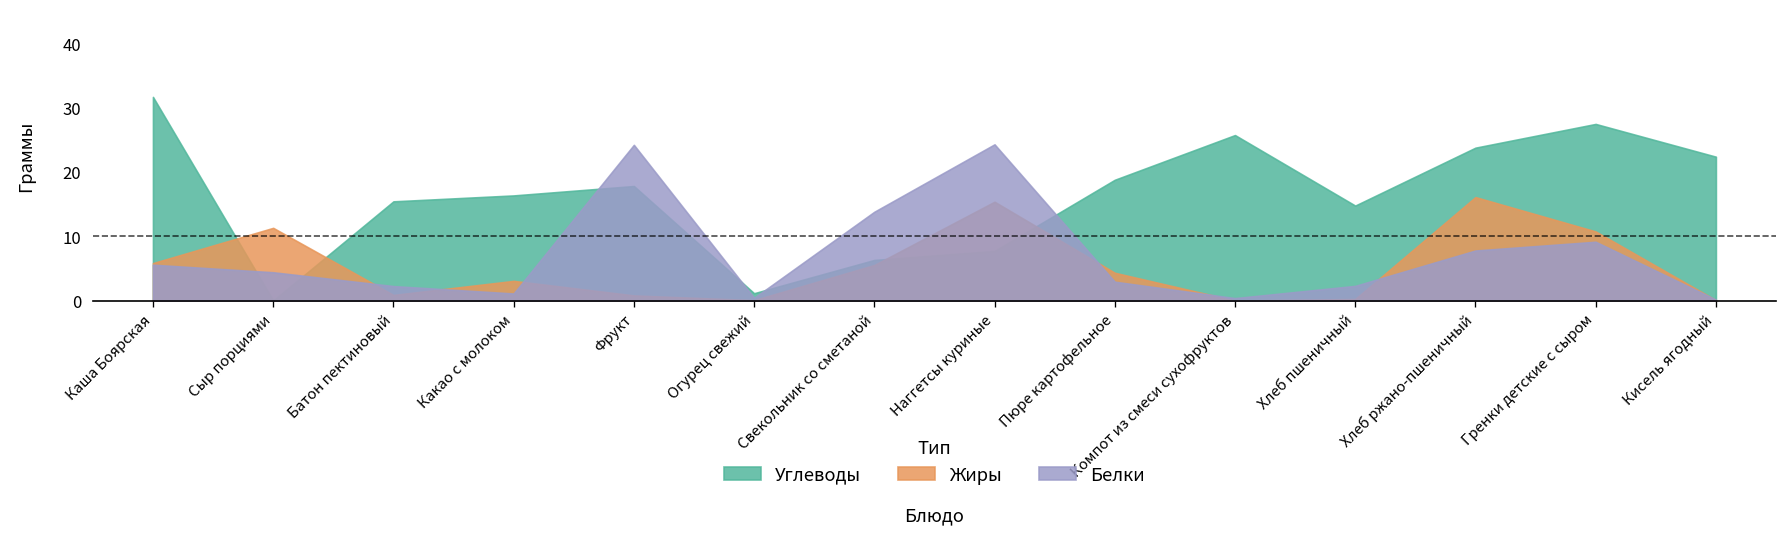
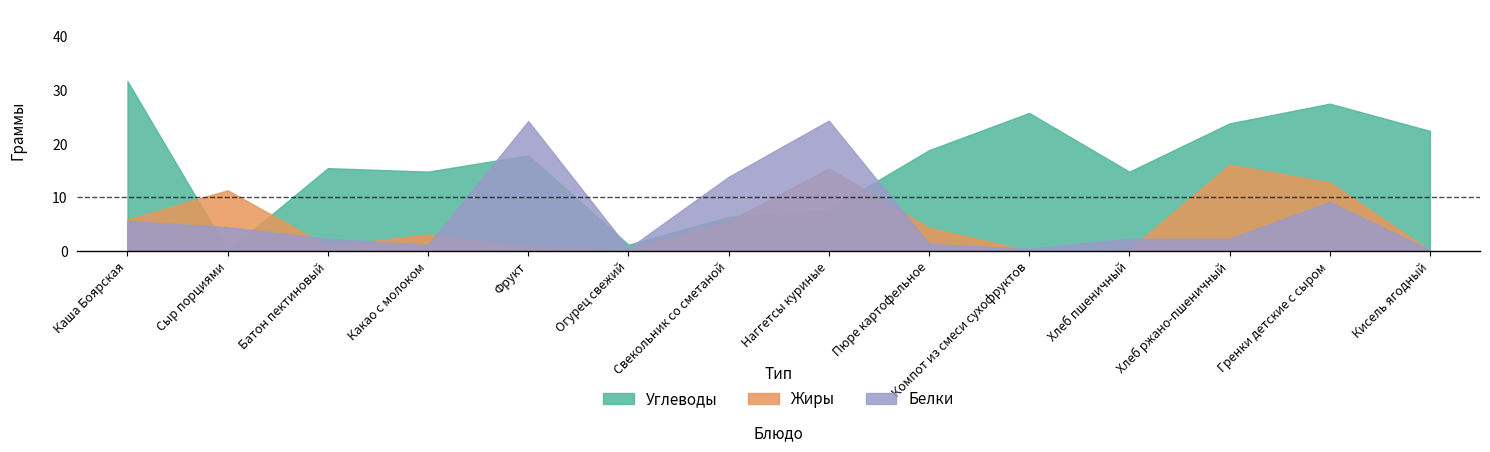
  {
    "Углеводы": {
      "Каша Боярская": 32,
      "Сыр порциями": 0,
      "Батон пектиновый": 15,
-     "Какао с молоком": 16,
+     "Какао с молоком": 15,
      "Фрукт": 18,
      "Огурец свежий": 1,
      "Свекольник со сметаной": 6,
      "Наггетсы куриные": 8,
      "Пюре картофельное": 19,
      "Компот из смеси сухофруктов": 26,
      "Хлеб пшеничный": 15,
      "Хлеб ржано-пшеничный": 24,
      "Гренки детские с сыром": 27,
      "Кисель ягодный": 22
    },
    "Жиры": {
      "Сыр порциями": 11,
      "Батон пектиновый": 1,
      "Какао с молоком": 3,
      "Фрукт": 1,
      "Свекольник со сметаной": 6,
      "Наггетсы куриные": 15,
      "Пюре картофельное": 4,
      "Хлеб ржано-пшеничный": 16,
-     "Гренки детские с сыром": 11
+     "Гренки детские с сыром": 13
    },
    "Белки": {
      "Сыр порциями": 4,
      "Батон пектиновый": 2,
      "Какао с молоком": 1,
      "Фрукт": 24,
      "Свекольник со сметаной": 14,
      "Наггетсы куриные": 24,
-     "Пюре картофельное": 3,
+     "Пюре картофельное": 1,
      "Хлеб пшеничный": 2,
-     "Хлеб ржано-пшеничный": 8,
+     "Хлеб ржано-пшеничный": 2,
      "Гренки детские с сыром": 9
    }
  }
